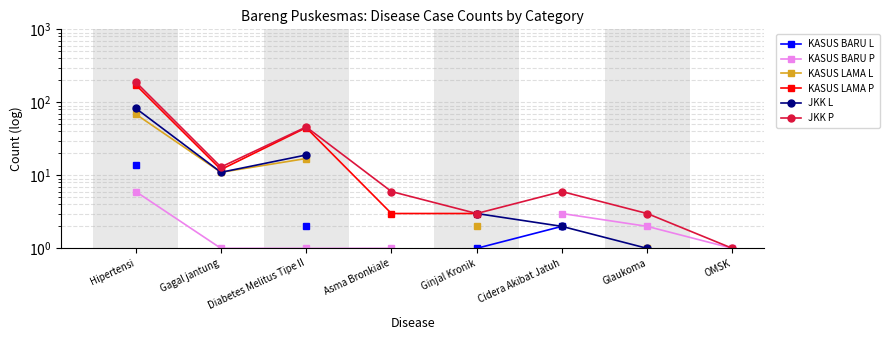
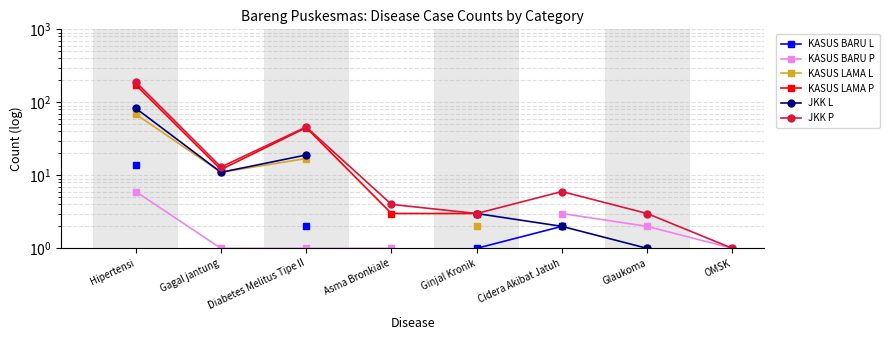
  {
    "KASUS BARU L": {
      "Hipertensi": 14,
      "Diabetes Melitus Tipe II": 2,
      "Ginjal Kronik": 1
    },
    "KASUS BARU P": {
      "Hipertensi": 6,
      "Gagal jantung": 1,
      "Diabetes Melitus Tipe II": 1,
      "Asma Bronkiale": 1,
      "Cidera Akibat Jatuh": 3,
      "Glaukoma": 2
    },
    "KASUS LAMA L": {
      "Hipertensi": 70,
      "Diabetes Melitus Tipe II": 17,
      "Ginjal Kronik": 2
    },
    "KASUS LAMA P": {
      "Hipertensi": 170,
      "Gagal jantung": 12,
      "Asma Bronkiale": 3
    },
    "JKK L": {
      "Hipertensi": 80,
      "Diabetes Melitus Tipe II": 19
    },
    "JKK P": {
      "Hipertensi": 190,
      "Gagal jantung": 13,
-     "Asma Bronkiale": 6,
+     "Asma Bronkiale": 4,
      "Cidera Akibat Jatuh": 6,
      "Glaukoma": 3
    }
  }
